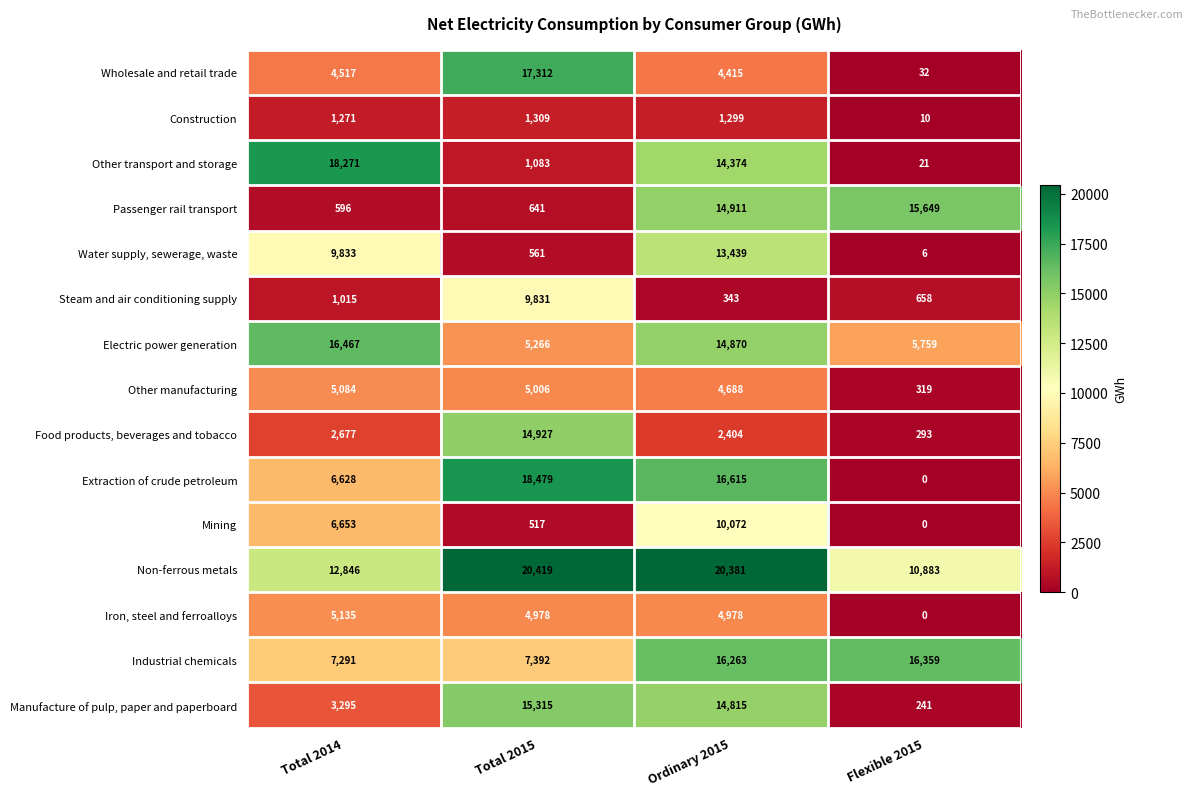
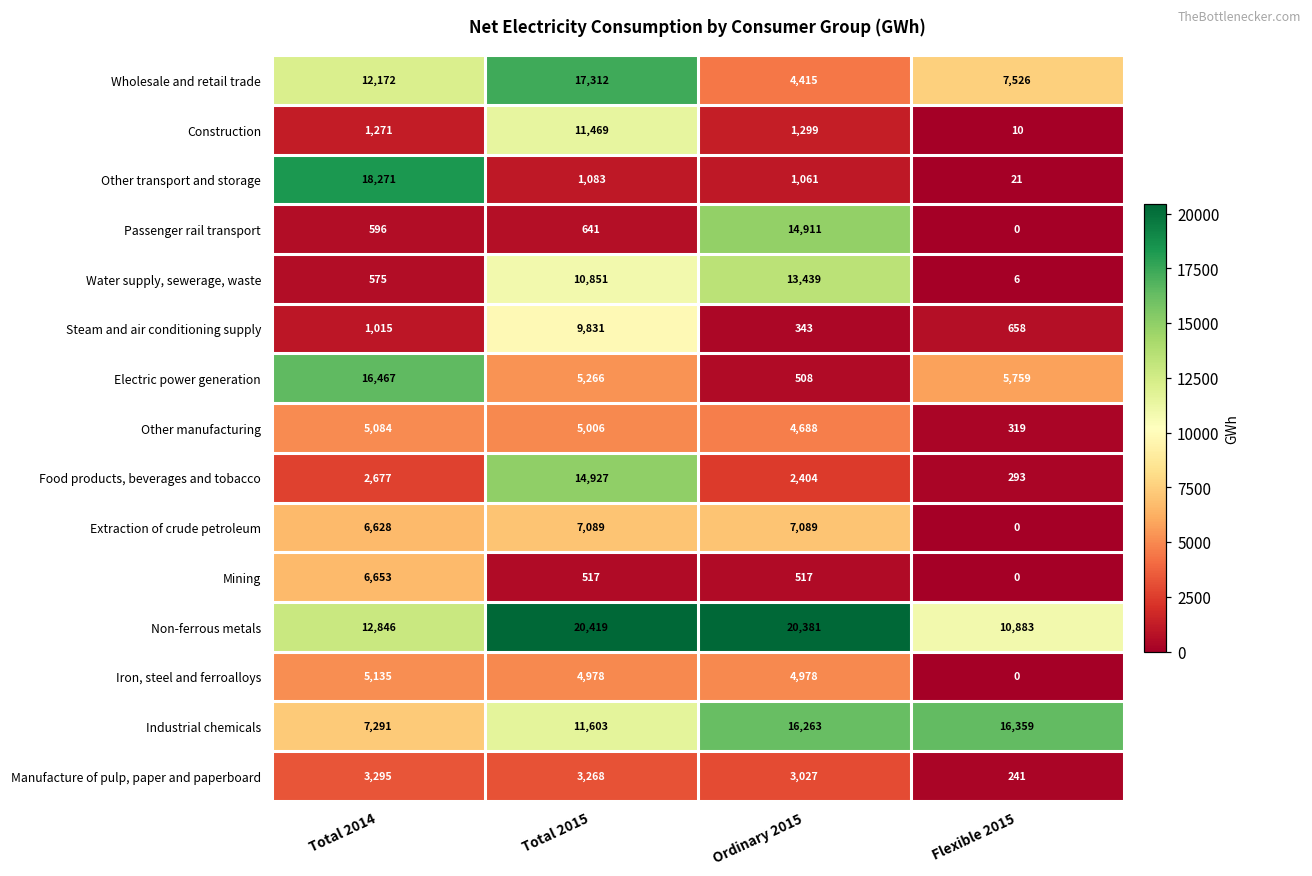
  {
    "Wholesale and retail trade": {
-     "Total 2014": "4,517",
+     "Total 2014": "12,172",
      "Total 2015": "17,312",
      "Ordinary 2015": "4,415",
-     "Flexible 2015": "32"
+     "Flexible 2015": "7,526"
    },
    "Construction": {
      "Total 2014": "1,271",
-     "Total 2015": "1,309",
+     "Total 2015": "11,469",
      "Ordinary 2015": "1,299",
      "Flexible 2015": "10"
    },
    "Other transport and storage": {
      "Total 2014": "18,271",
      "Total 2015": "1,083",
-     "Ordinary 2015": "14,374",
+     "Ordinary 2015": "1,061",
      "Flexible 2015": "21"
    },
    "Passenger rail transport": {
      "Total 2014": "596",
      "Total 2015": "641",
      "Ordinary 2015": "14,911",
-     "Flexible 2015": "15,649"
+     "Flexible 2015": "0"
    },
    "Water supply, sewerage, waste": {
-     "Total 2014": "9,833",
-     "Total 2015": "561",
+     "Total 2014": "575",
+     "Total 2015": "10,851",
      "Ordinary 2015": "13,439",
      "Flexible 2015": "6"
    },
    "Steam and air conditioning supply": {
      "Total 2014": "1,015",
      "Total 2015": "9,831",
      "Ordinary 2015": "343",
      "Flexible 2015": "658"
    },
    "Electric power generation": {
      "Total 2014": "16,467",
      "Total 2015": "5,266",
-     "Ordinary 2015": "14,870",
+     "Ordinary 2015": "508",
      "Flexible 2015": "5,759"
    },
    "Other manufacturing": {
      "Total 2014": "5,084",
      "Total 2015": "5,006",
      "Ordinary 2015": "4,688",
      "Flexible 2015": "319"
    },
    "Food products, beverages and tobacco": {
      "Total 2014": "2,677",
      "Total 2015": "14,927",
      "Ordinary 2015": "2,404",
      "Flexible 2015": "293"
    },
    "Extraction of crude petroleum": {
      "Total 2014": "6,628",
-     "Total 2015": "18,479",
-     "Ordinary 2015": "16,615",
+     "Total 2015": "7,089",
+     "Ordinary 2015": "7,089",
      "Flexible 2015": "0"
    },
    "Mining": {
      "Total 2014": "6,653",
      "Total 2015": "517",
-     "Ordinary 2015": "10,072",
+     "Ordinary 2015": "517",
      "Flexible 2015": "0"
    },
    "Non-ferrous metals": {
      "Total 2014": "12,846",
      "Total 2015": "20,419",
      "Ordinary 2015": "20,381",
      "Flexible 2015": "10,883"
    },
    "Iron, steel and ferroalloys": {
      "Total 2014": "5,135",
      "Total 2015": "4,978",
      "Ordinary 2015": "4,978",
      "Flexible 2015": "0"
    },
    "Industrial chemicals": {
      "Total 2014": "7,291",
-     "Total 2015": "7,392",
+     "Total 2015": "11,603",
      "Ordinary 2015": "16,263",
      "Flexible 2015": "16,359"
    },
    "Manufacture of pulp, paper and paperboard": {
      "Total 2014": "3,295",
-     "Total 2015": "15,315",
-     "Ordinary 2015": "14,815",
+     "Total 2015": "3,268",
+     "Ordinary 2015": "3,027",
      "Flexible 2015": "241"
    }
  }
